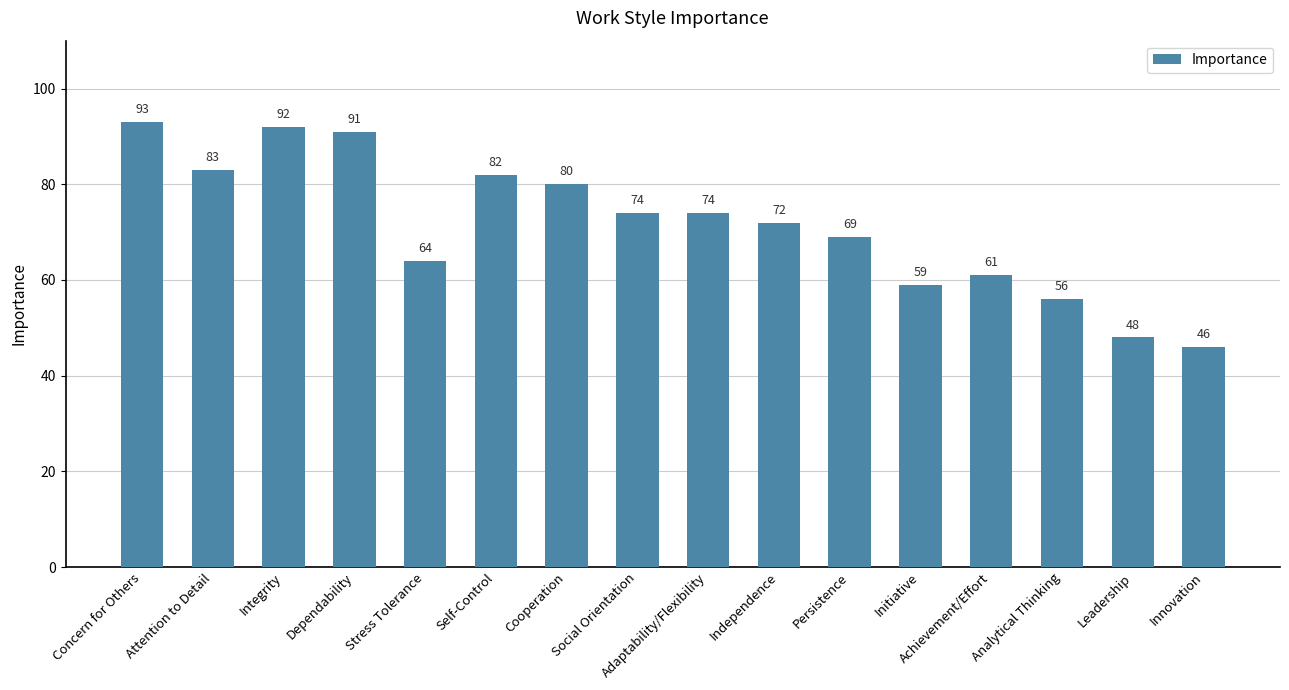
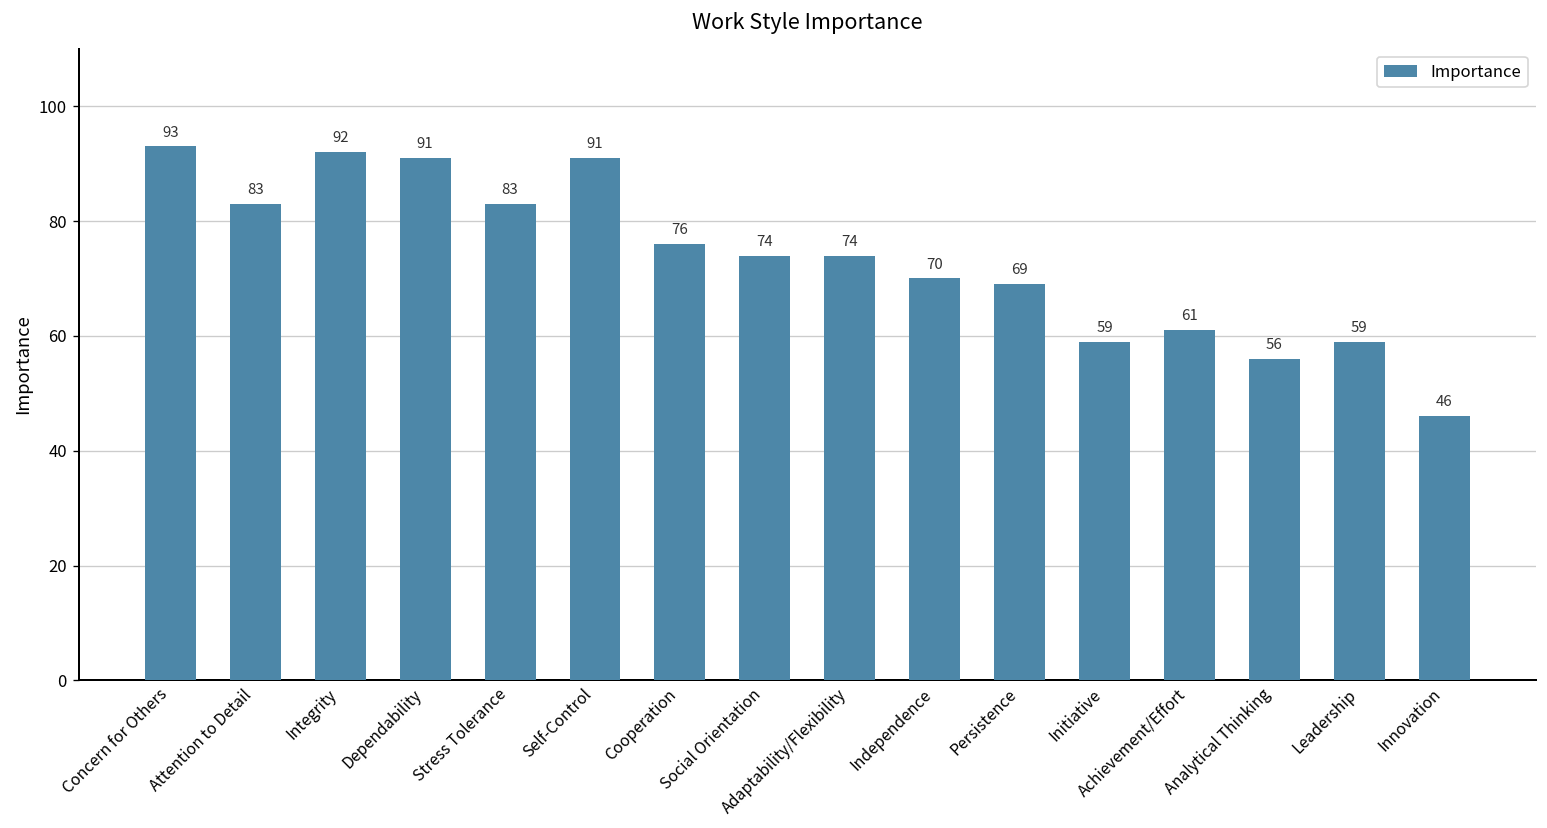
  {
    "Concern for Others": 93,
    "Attention to Detail": 83,
    "Integrity": 92,
    "Dependability": 91,
-   "Stress Tolerance": 64,
-   "Self-Control": 82,
-   "Cooperation": 80,
+   "Stress Tolerance": 83,
+   "Self-Control": 91,
+   "Cooperation": 76,
    "Social Orientation": 74,
    "Adaptability/Flexibility": 74,
-   "Independence": 72,
+   "Independence": 70,
    "Persistence": 69,
    "Initiative": 59,
    "Achievement/Effort": 61,
    "Analytical Thinking": 56,
-   "Leadership": 48,
+   "Leadership": 59,
    "Innovation": 46
  }
